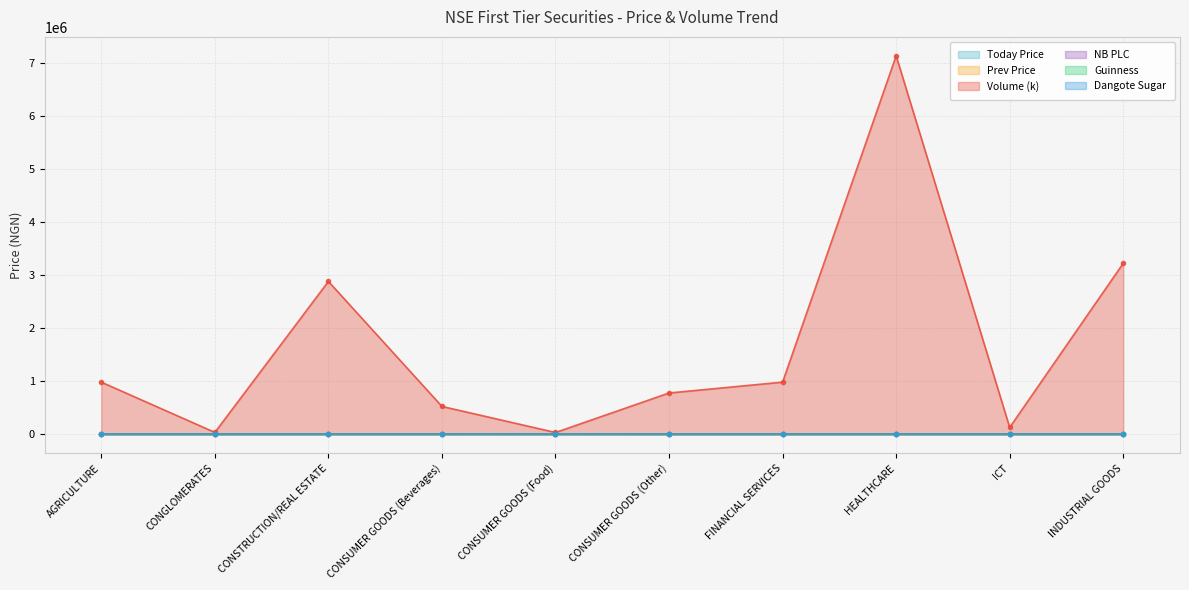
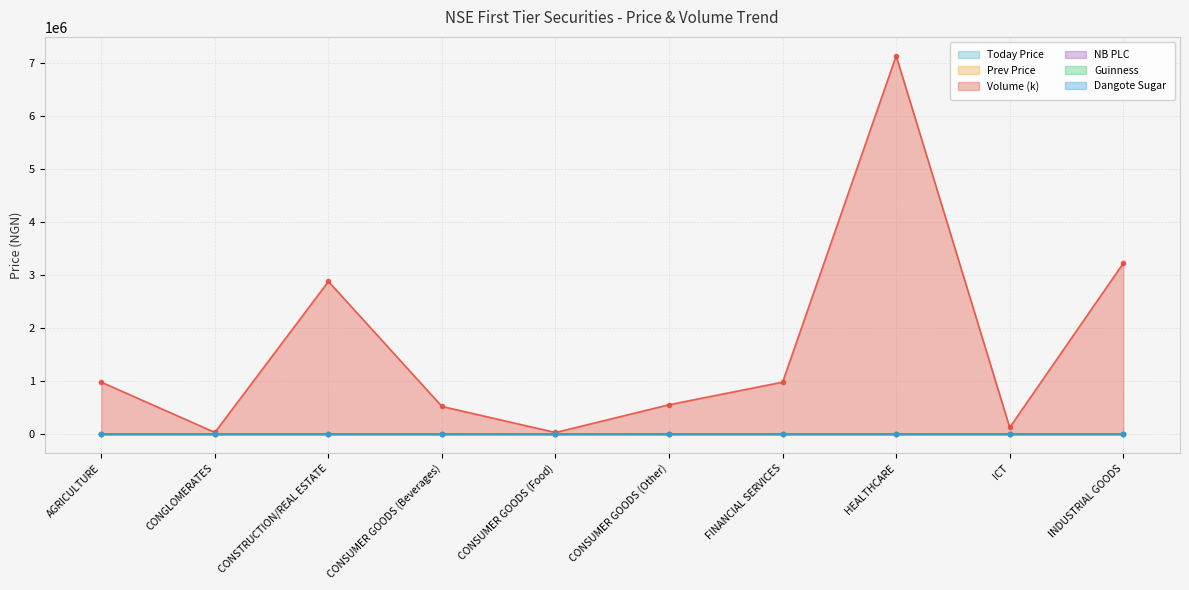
  {
    "Dangote Sugar": {
      "AGRICULTURE": 0,
      "CONSTRUCTION/REAL ESTATE": 0,
      "CONSUMER GOODS (Beverages)": 0,
      "CONSUMER GOODS (Other)": 0,
      "FINANCIAL SERVICES": 0,
      "HEALTHCARE": 0,
      "ICT": 0,
      "INDUSTRIAL GOODS": 0
    },
    "Volume (k)": {
      "AGRICULTURE": 1000000,
      "CONSTRUCTION/REAL ESTATE": 2900000,
      "CONSUMER GOODS (Beverages)": 500000,
-     "CONSUMER GOODS (Other)": 800000,
+     "CONSUMER GOODS (Other)": 600000,
      "FINANCIAL SERVICES": 1000000,
      "HEALTHCARE": 7100000,
      "ICT": 100000,
      "INDUSTRIAL GOODS": 3200000
    }
  }
